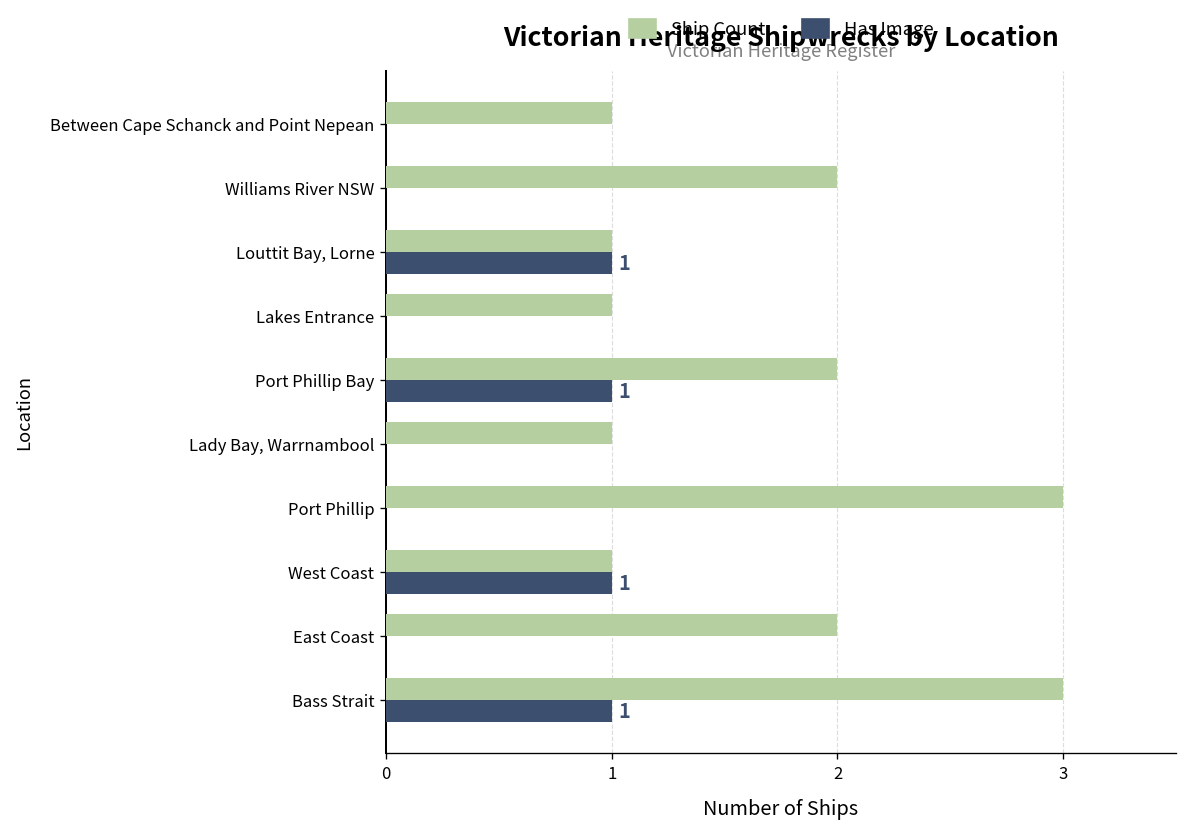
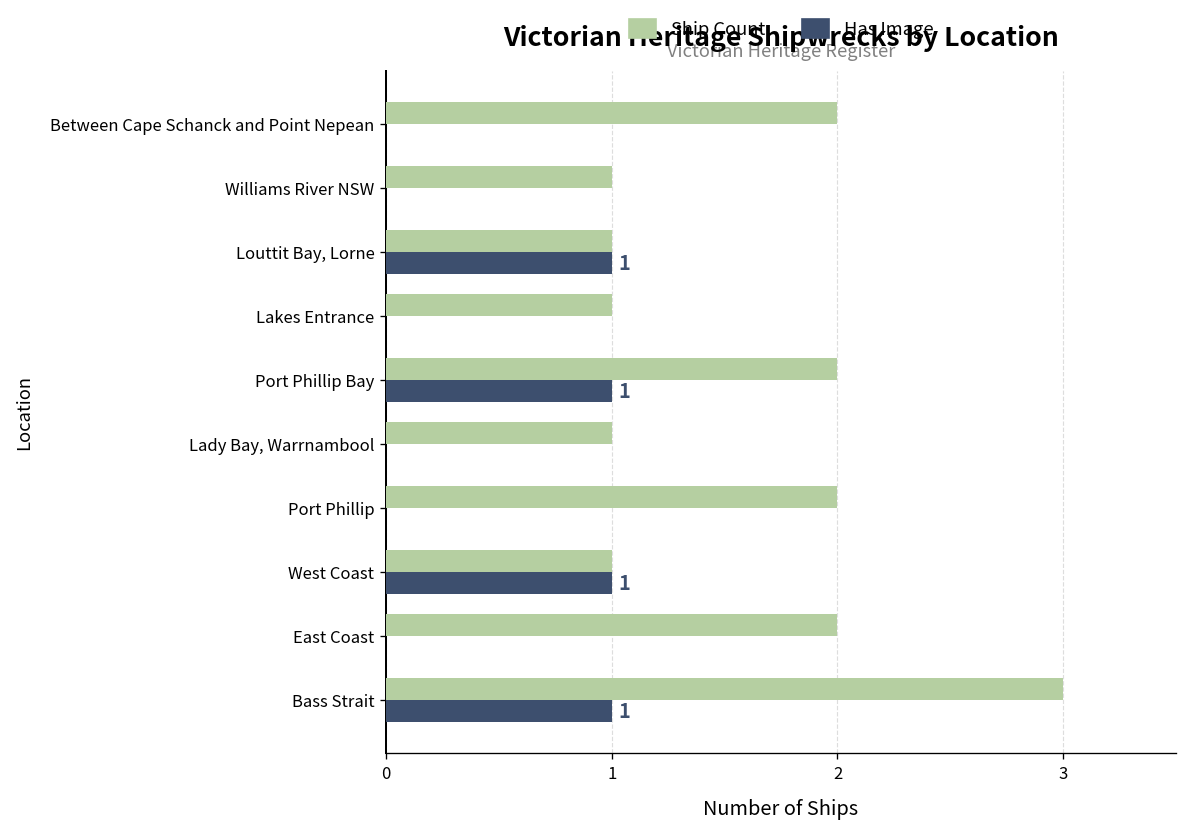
  {
    "Ship Count": {
-     "Between Cape Schanck and Point Nepean": 1,
-     "Williams River NSW": 2,
+     "Between Cape Schanck and Point Nepean": 2,
+     "Williams River NSW": 1,
      "Port Phillip Bay": 2,
-     "Port Phillip": 3,
+     "Port Phillip": 2,
      "East Coast": 2,
      "Bass Strait": 3
    },
    "Has Image": {
      "Louttit Bay, Lorne": 1,
      "Port Phillip Bay": 1,
      "West Coast": 1,
      "Bass Strait": 1
    }
  }
